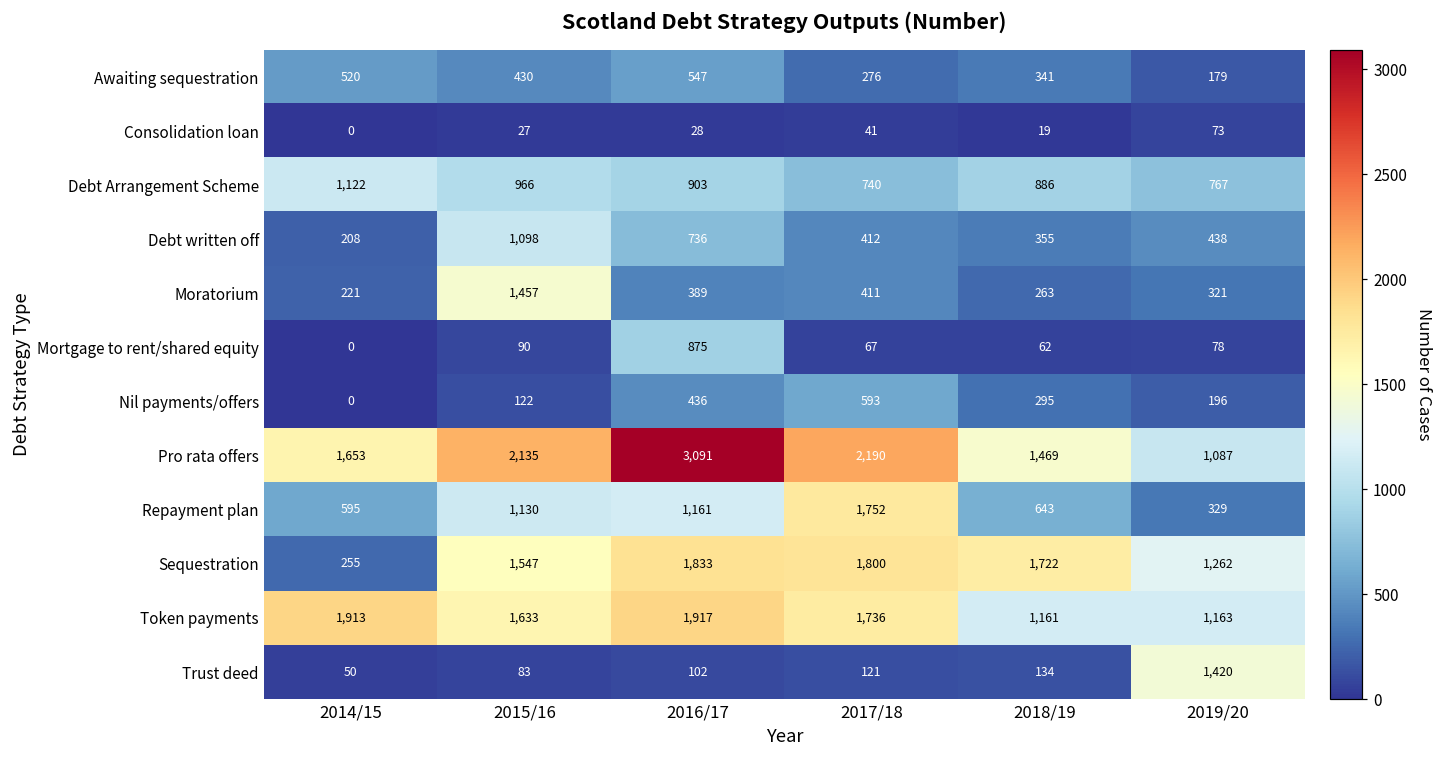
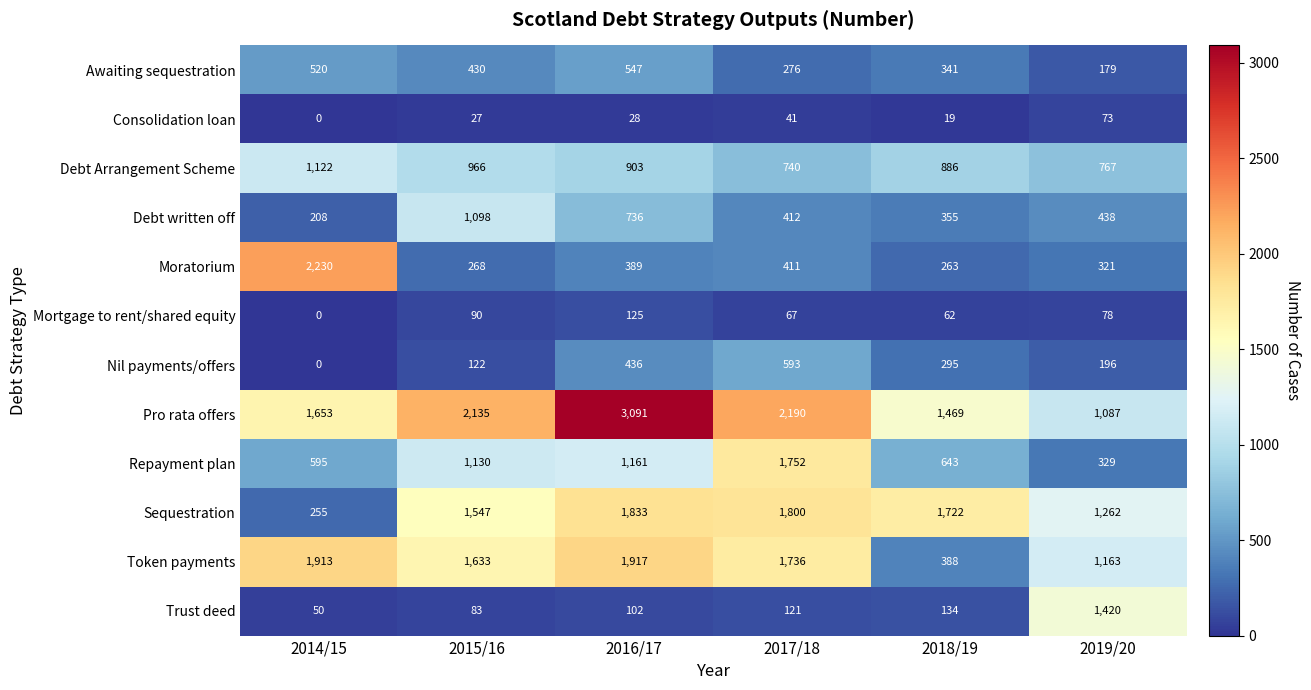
  {
    "Awaiting sequestration": {
      "2014/15": "520",
      "2015/16": "430",
      "2016/17": "547",
      "2017/18": "276",
      "2018/19": "341",
      "2019/20": "179"
    },
    "Consolidation loan": {
      "2014/15": "0",
      "2015/16": "27",
      "2016/17": "28",
      "2017/18": "41",
      "2018/19": "19",
      "2019/20": "73"
    },
    "Debt Arrangement Scheme": {
      "2014/15": "1,122",
      "2015/16": "966",
      "2016/17": "903",
      "2017/18": "740",
      "2018/19": "886",
      "2019/20": "767"
    },
    "Debt written off": {
      "2014/15": "208",
      "2015/16": "1,098",
      "2016/17": "736",
      "2017/18": "412",
      "2018/19": "355",
      "2019/20": "438"
    },
    "Moratorium": {
-     "2014/15": "221",
-     "2015/16": "1,457",
+     "2014/15": "2,230",
+     "2015/16": "268",
      "2016/17": "389",
      "2017/18": "411",
      "2018/19": "263",
      "2019/20": "321"
    },
    "Mortgage to rent/shared equity": {
      "2014/15": "0",
      "2015/16": "90",
-     "2016/17": "875",
+     "2016/17": "125",
      "2017/18": "67",
      "2018/19": "62",
      "2019/20": "78"
    },
    "Nil payments/offers": {
      "2014/15": "0",
      "2015/16": "122",
      "2016/17": "436",
      "2017/18": "593",
      "2018/19": "295",
      "2019/20": "196"
    },
    "Pro rata offers": {
      "2014/15": "1,653",
      "2015/16": "2,135",
      "2016/17": "3,091",
      "2017/18": "2,190",
      "2018/19": "1,469",
      "2019/20": "1,087"
    },
    "Repayment plan": {
      "2014/15": "595",
      "2015/16": "1,130",
      "2016/17": "1,161",
      "2017/18": "1,752",
      "2018/19": "643",
      "2019/20": "329"
    },
    "Sequestration": {
      "2014/15": "255",
      "2015/16": "1,547",
      "2016/17": "1,833",
      "2017/18": "1,800",
      "2018/19": "1,722",
      "2019/20": "1,262"
    },
    "Token payments": {
      "2014/15": "1,913",
      "2015/16": "1,633",
      "2016/17": "1,917",
      "2017/18": "1,736",
-     "2018/19": "1,161",
+     "2018/19": "388",
      "2019/20": "1,163"
    },
    "Trust deed": {
      "2014/15": "50",
      "2015/16": "83",
      "2016/17": "102",
      "2017/18": "121",
      "2018/19": "134",
      "2019/20": "1,420"
    }
  }
